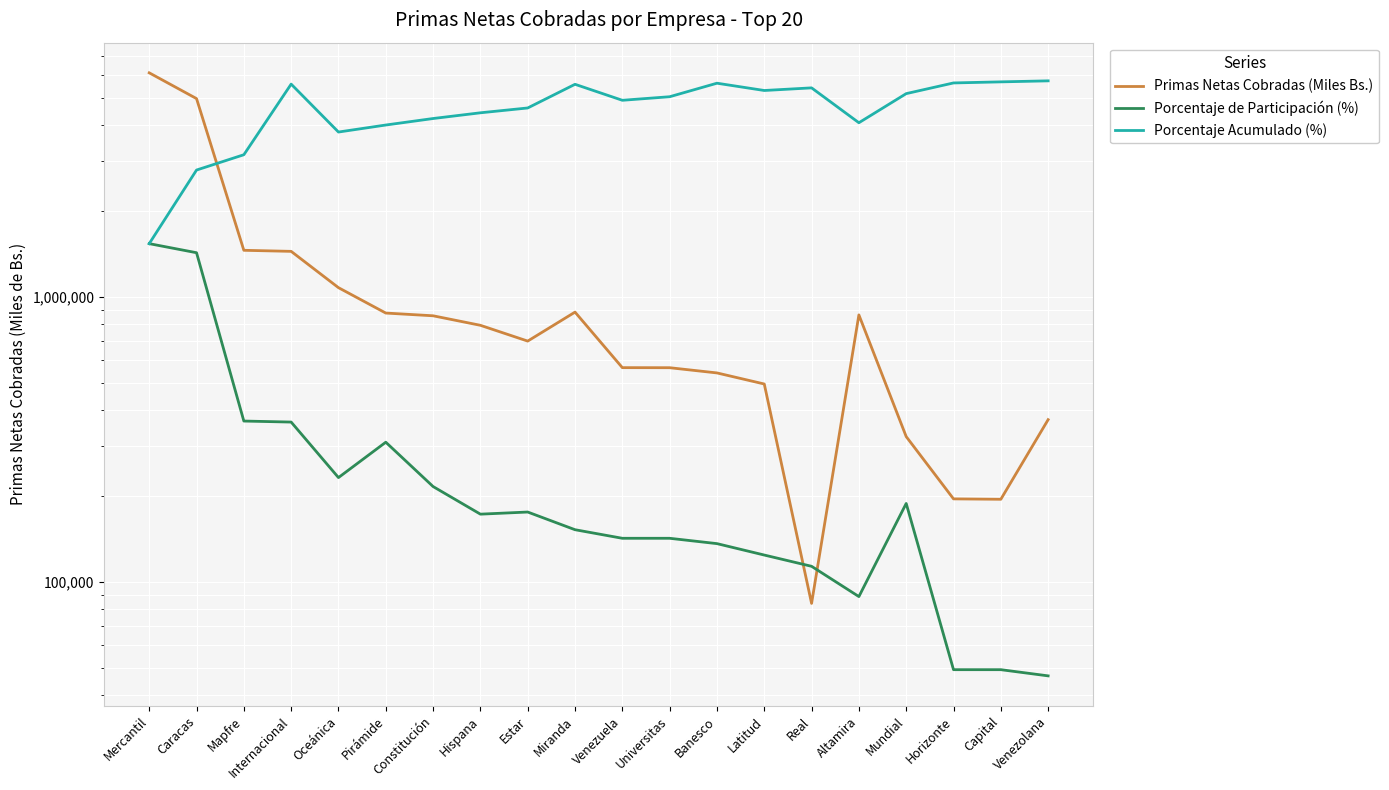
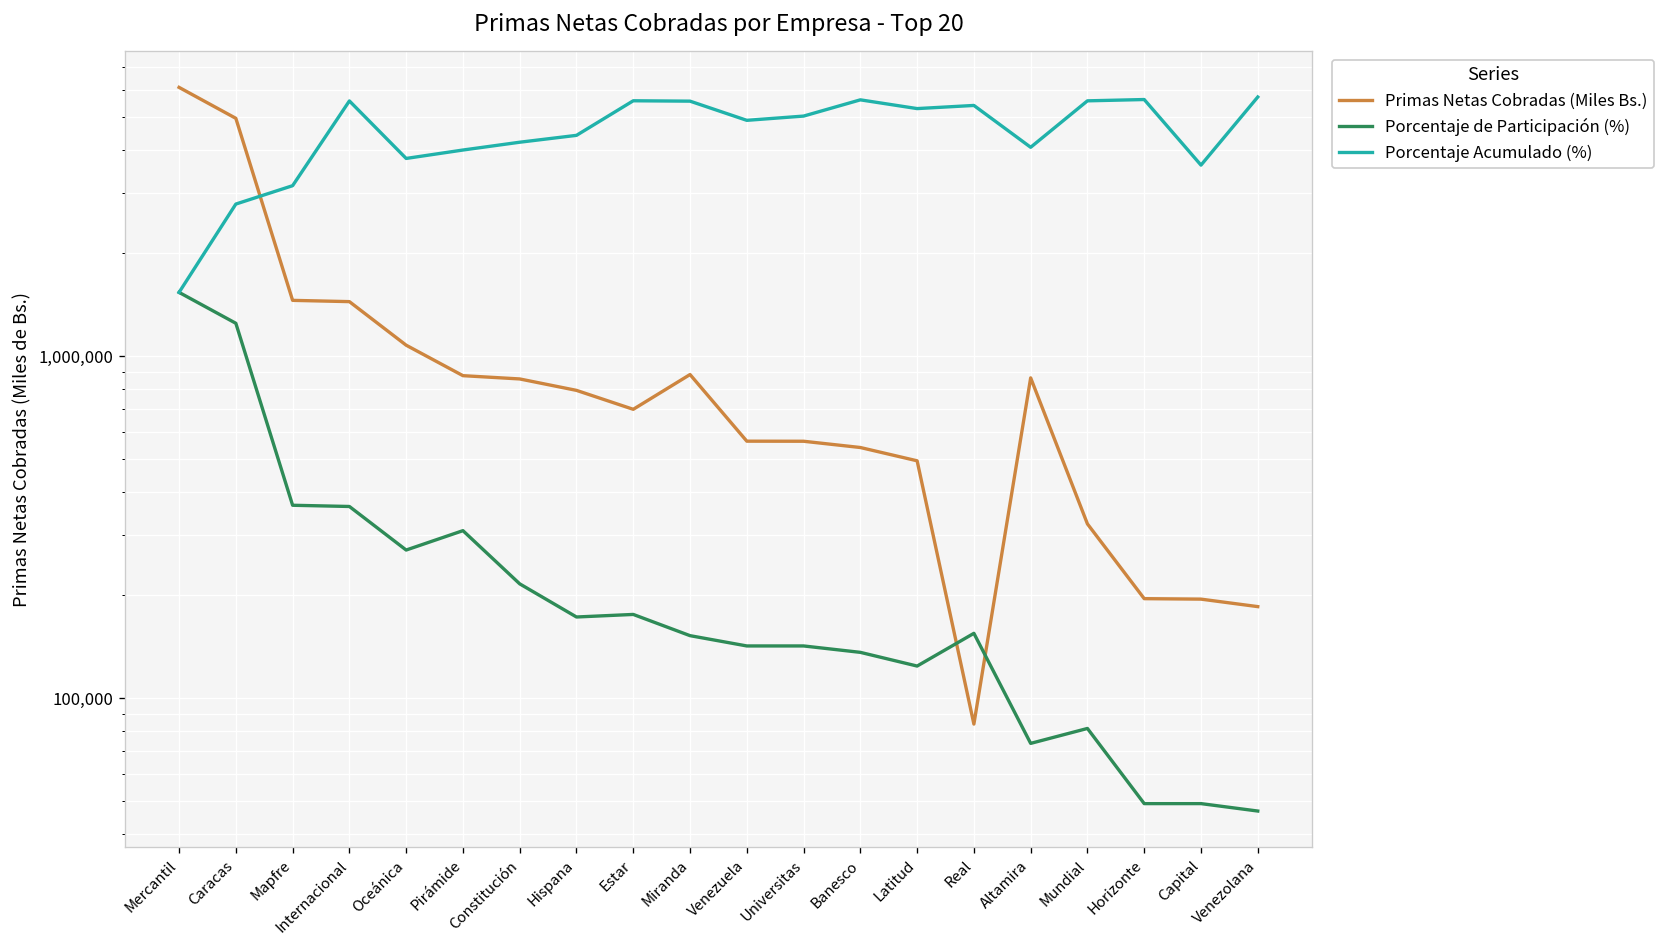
  {
    "Primas Netas Cobradas (Miles Bs.)": {
      "Mercantil": "6,100,000",
      "Caracas": "5,000,000",
      "Mapfre": "1,500,000",
      "Internacional": "1,400,000",
      "Oceánica": "1,080,000",
      "Pirámide": "880,000",
      "Constitución": "860,000",
      "Hispana": "790,000",
      "Estar": "700,000",
      "Miranda": "880,000",
      "Venezuela": "560,000",
      "Universitas": "560,000",
      "Banesco": "540,000",
      "Latitud": "490,000",
      "Real": "84,000",
      "Altamira": "860,000",
      "Mundial": "320,000",
      "Horizonte": "200,000",
      "Capital": "190,000",
-     "Venezolana": "370,000"
+     "Venezolana": "190,000"
    },
    "Porcentaje de Participación (%)": {
-     "Caracas": "1,400,000",
+     "Caracas": "1,200,000",
      "Mapfre": "370,000",
      "Internacional": "360,000",
-     "Oceánica": "230,000",
+     "Oceánica": "270,000",
      "Pirámide": "310,000",
      "Constitución": "220,000",
      "Hispana": "170,000",
      "Estar": "180,000",
      "Miranda": "150,000",
      "Venezuela": "140,000",
      "Universitas": "140,000",
      "Banesco": "140,000",
      "Latitud": "120,000",
-     "Real": "113,000",
-     "Altamira": "89,000",
-     "Mundial": "190,000",
+     "Real": "150,000",
+     "Altamira": "74,000",
+     "Mundial": "82,000",
      "Horizonte": "49,000",
      "Capital": "49,000",
      "Venezolana": "47,000"
    },
    "Porcentaje Acumulado (%)": {
      "Caracas": "2,800,000",
      "Mapfre": "3,200,000",
      "Internacional": "5,600,000",
      "Oceánica": "3,800,000",
      "Pirámide": "4,000,000",
      "Constitución": "4,200,000",
      "Hispana": "4,400,000",
-     "Estar": "4,600,000",
+     "Estar": "5,600,000",
      "Miranda": "5,600,000",
      "Venezuela": "4,900,000",
      "Universitas": "5,000,000",
      "Banesco": "5,600,000",
      "Latitud": "5,300,000",
      "Real": "5,400,000",
      "Altamira": "4,100,000",
-     "Mundial": "5,200,000",
+     "Mundial": "5,600,000",
      "Horizonte": "5,600,000",
-     "Capital": "5,700,000",
+     "Capital": "3,600,000",
      "Venezolana": "5,700,000"
    }
  }
